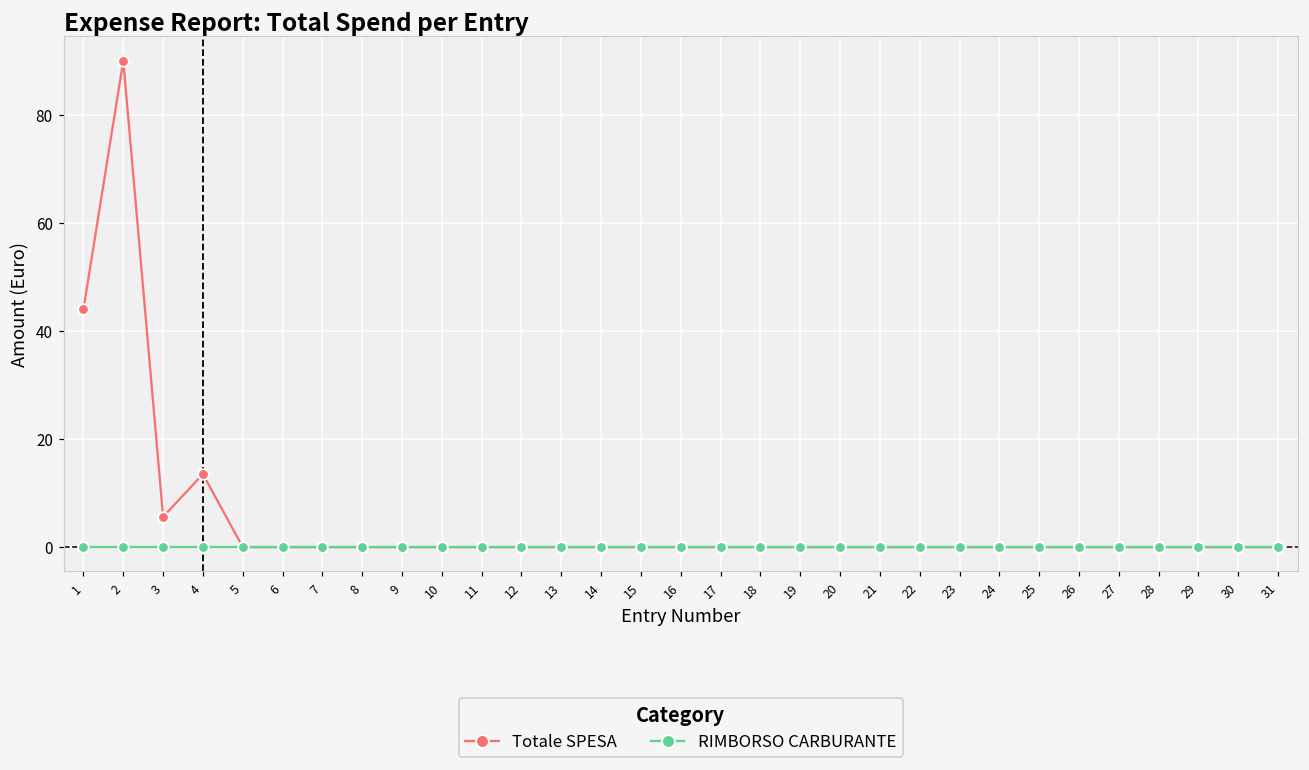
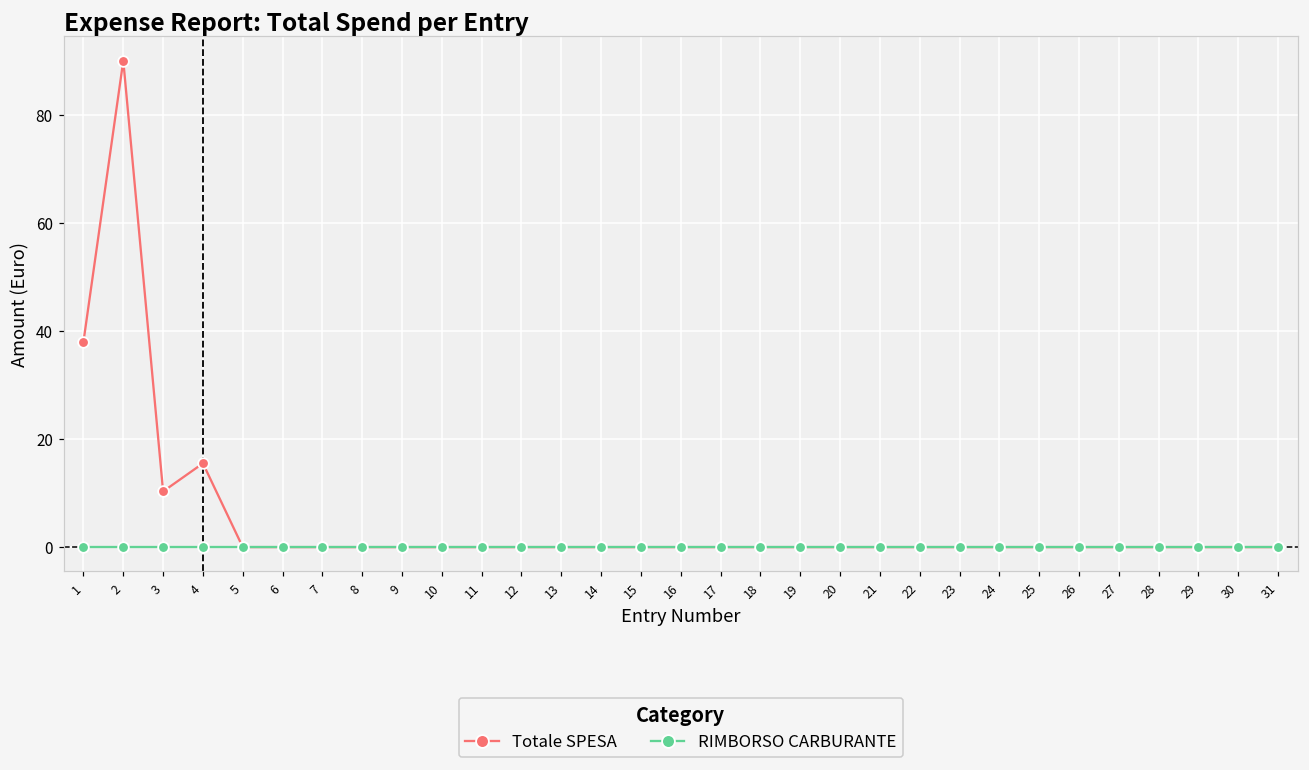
  {
    "Totale SPESA": {
-     "1": 44,
+     "1": 38,
      "2": 90,
-     "3": 6,
-     "4": 14
+     "3": 10,
+     "4": 16
    },
    "RIMBORSO CARBURANTE": {
      "1": 0,
      "2": 0,
      "3": 0,
      "4": 0
    }
  }
